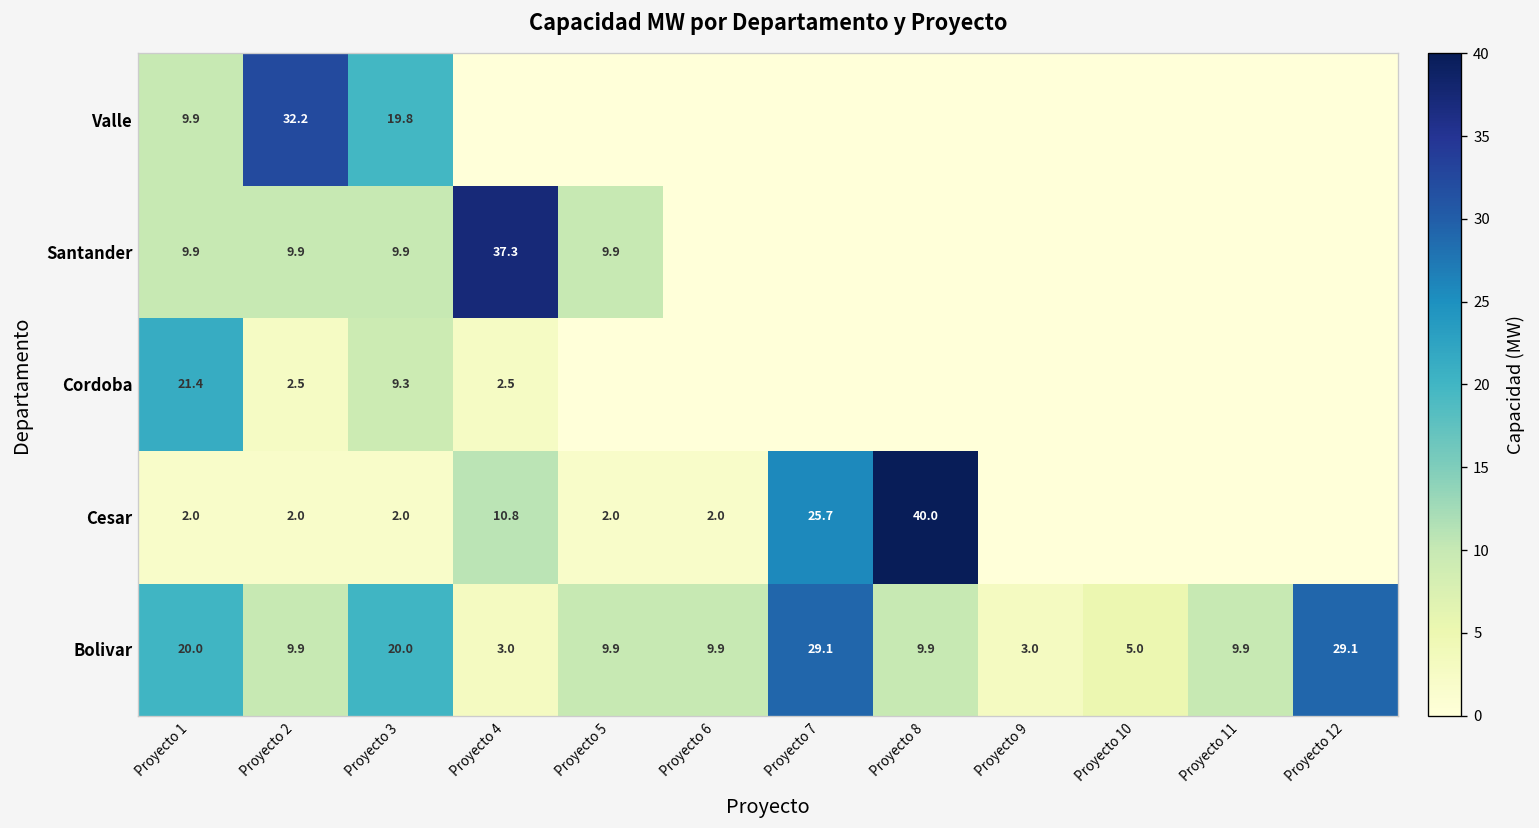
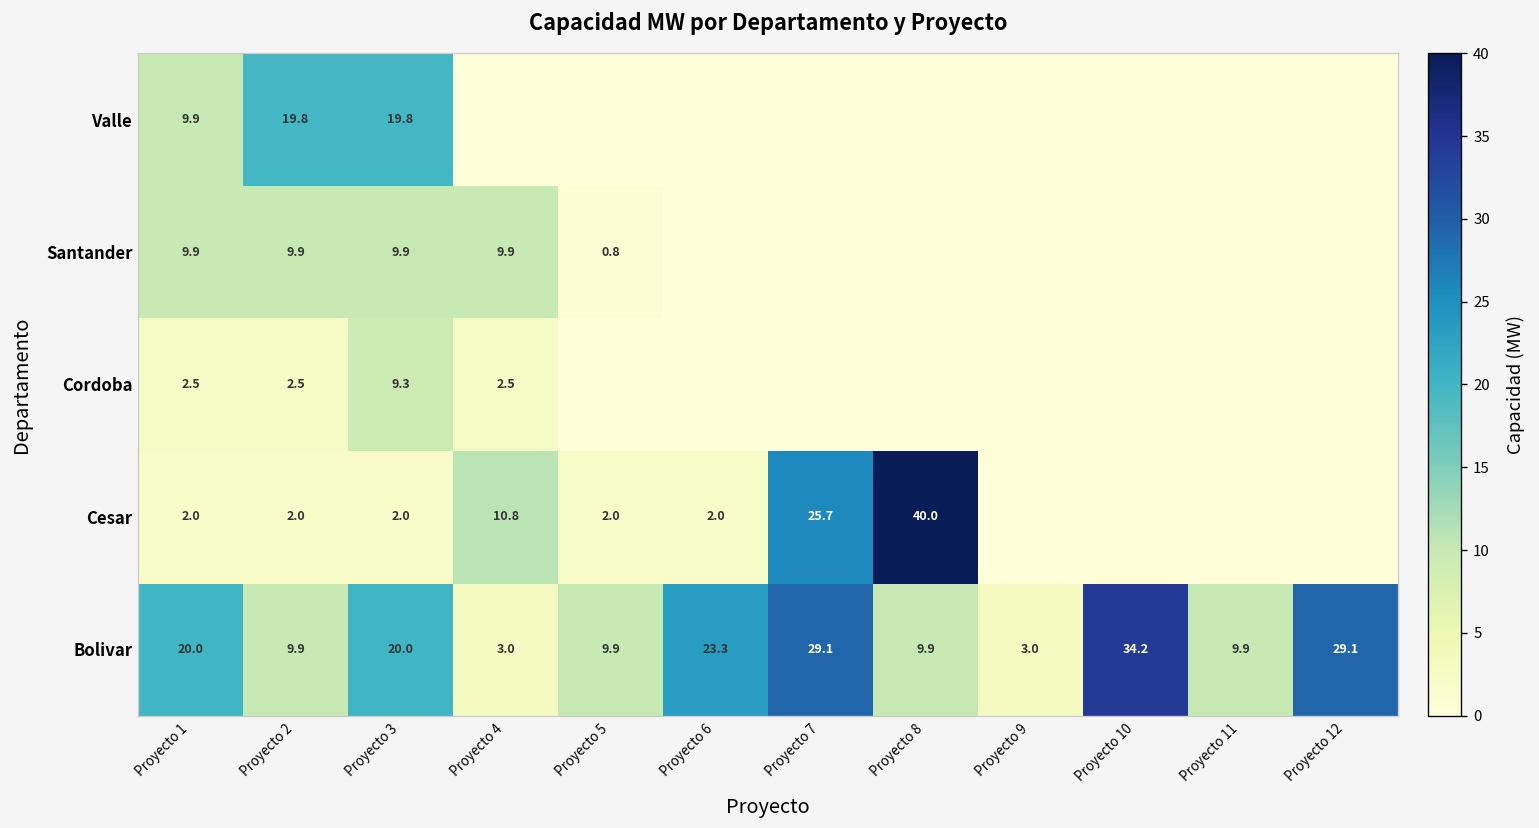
  {
    "Valle": {
      "Proyecto 1": 9.9,
-     "Proyecto 2": 32.2,
+     "Proyecto 2": 19.8,
      "Proyecto 3": 19.8
    },
    "Santander": {
      "Proyecto 1": 9.9,
      "Proyecto 2": 9.9,
      "Proyecto 3": 9.9,
-     "Proyecto 4": 37.3,
-     "Proyecto 5": 9.9
+     "Proyecto 4": 9.9,
+     "Proyecto 5": 0.8
    },
    "Cordoba": {
-     "Proyecto 1": 21.4,
+     "Proyecto 1": 2.5,
      "Proyecto 2": 2.5,
      "Proyecto 3": 9.3,
      "Proyecto 4": 2.5
    },
    "Cesar": {
      "Proyecto 1": 2.0,
      "Proyecto 2": 2.0,
      "Proyecto 3": 2.0,
      "Proyecto 4": 10.8,
      "Proyecto 5": 2.0,
      "Proyecto 6": 2.0,
      "Proyecto 7": 25.7,
      "Proyecto 8": 40.0
    },
    "Bolivar": {
      "Proyecto 1": 20.0,
      "Proyecto 2": 9.9,
      "Proyecto 3": 20.0,
      "Proyecto 4": 3.0,
      "Proyecto 5": 9.9,
-     "Proyecto 6": 9.9,
+     "Proyecto 6": 23.3,
      "Proyecto 7": 29.1,
      "Proyecto 8": 9.9,
      "Proyecto 9": 3.0,
-     "Proyecto 10": 5.0,
+     "Proyecto 10": 34.2,
      "Proyecto 11": 9.9,
      "Proyecto 12": 29.1
    }
  }
